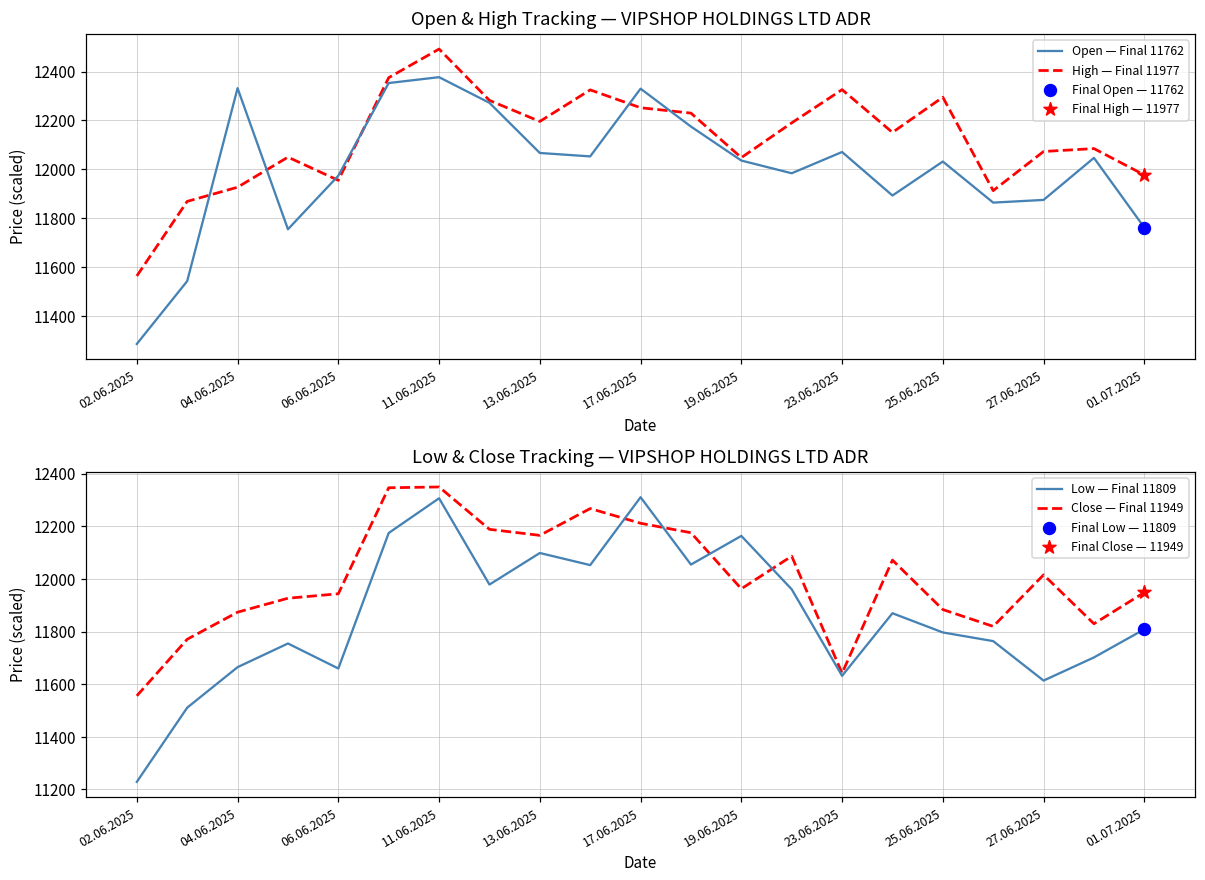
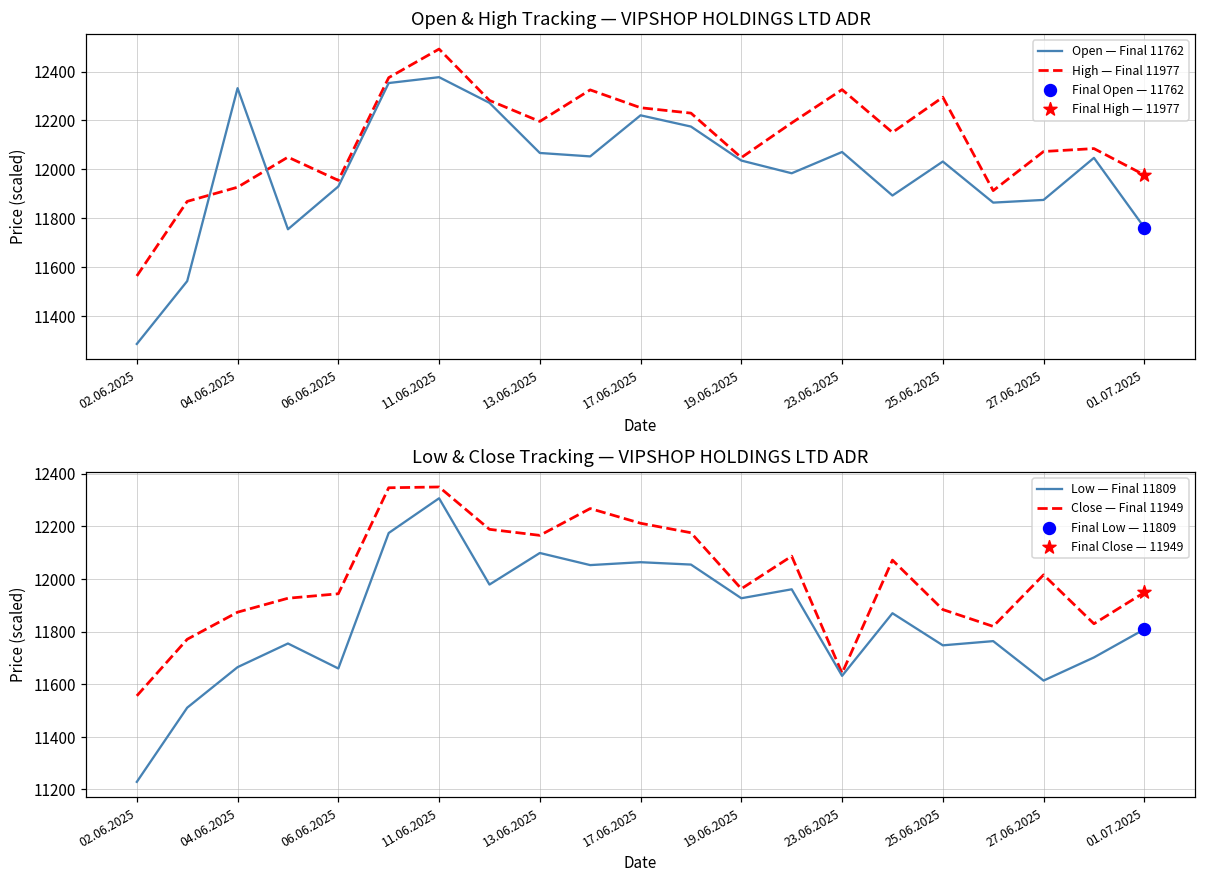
  {
    "Open & High Tracking — VIPSHOP HOLDINGS LTD ADR": {
      "Open — Final 11762": {
        "02.06.2025": 11290,
        "04.06.2025": 12330,
-       "06.06.2025": 11970,
+       "06.06.2025": 11930,
        "11.06.2025": 12380,
        "13.06.2025": 12070,
-       "17.06.2025": 12330,
+       "17.06.2025": 12220,
        "19.06.2025": 12040,
        "23.06.2025": 12070,
        "25.06.2025": 12030,
        "27.06.2025": 11880
      }
    },
    "Low & Close Tracking — VIPSHOP HOLDINGS LTD ADR": {
      "Low — Final 11809": {
        "02.06.2025": 11230,
        "04.06.2025": 11670,
        "06.06.2025": 11660,
        "11.06.2025": 12310,
        "13.06.2025": 12100,
-       "17.06.2025": 12310,
-       "19.06.2025": 12160,
-       "25.06.2025": 11800,
+       "17.06.2025": 12060,
+       "19.06.2025": 11930,
+       "25.06.2025": 11750,
        "27.06.2025": 11610
      }
    }
  }
